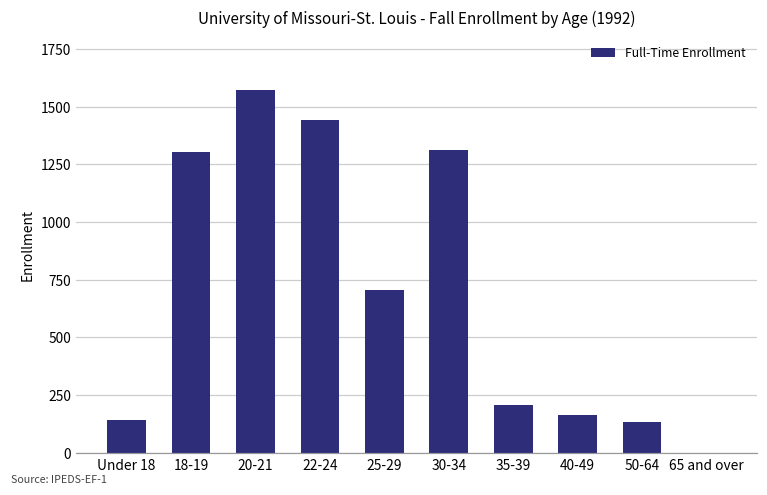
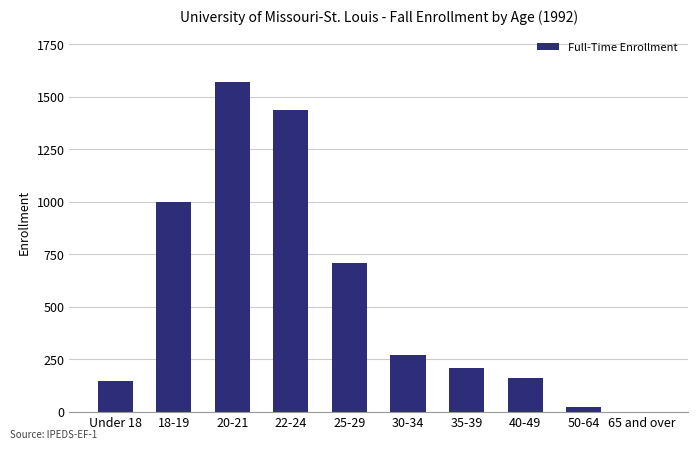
  {
    "Under 18": 140,
-   "18-19": 1300,
+   "18-19": 1000,
    "20-21": 1570,
    "22-24": 1440,
    "25-29": 710,
-   "30-34": 1310,
+   "30-34": 270,
    "35-39": 210,
    "40-49": 160,
-   "50-64": 130,
+   "50-64": 20,
    "65 and over": 0
  }
